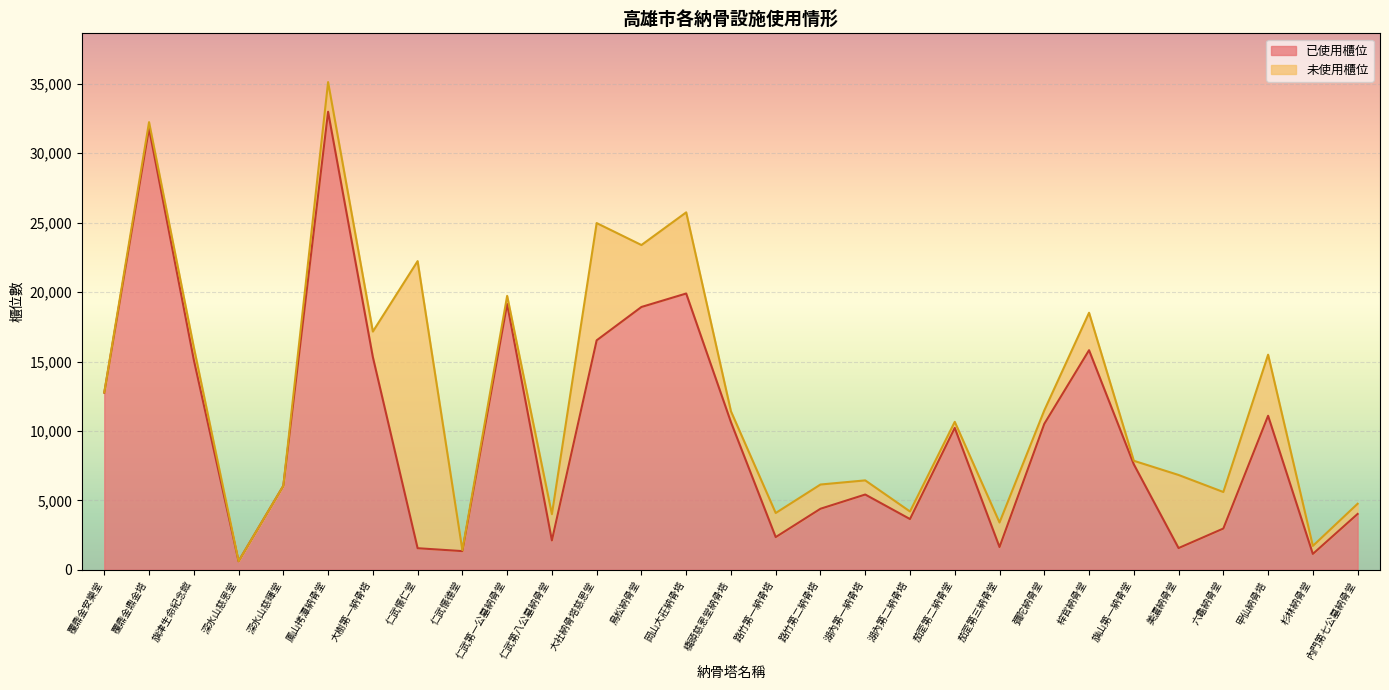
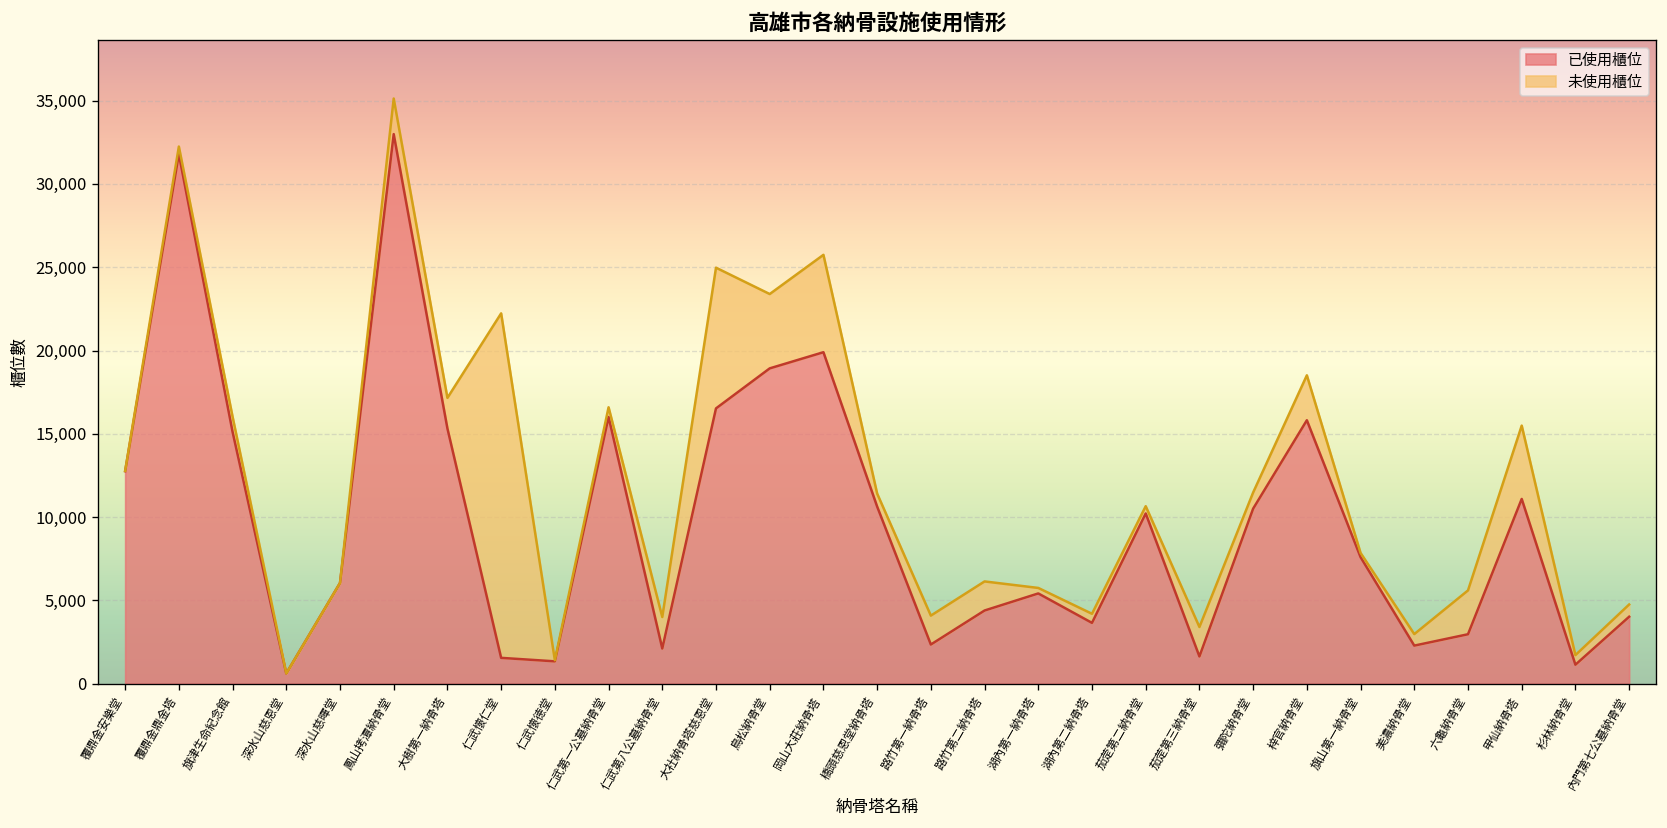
  {
    "已使用櫃位": {
      "覆鼎金鼎金塔": "31,800",
      "旗津生命紀念館": "15,100",
      "鳳山拷潭納骨堂": "33,000",
      "大樹第一納骨塔": "15,300",
      "仁武懷仁堂": "1,600",
-     "仁武第一公墓納骨堂": "19,100",
+     "仁武第一公墓納骨堂": "16,000",
      "仁武第八公墓納骨堂": "2,100",
      "大社納骨塔慈恩堂": "16,500",
      "鳥松納骨堂": "18,900",
      "岡山大莊納骨塔": "19,900",
      "橋頭慈恩堂納骨塔": "10,600",
      "路竹第一納骨塔": "2,400",
      "路竹第二納骨塔": "4,400",
      "湖內第一納骨塔": "5,400",
      "湖內第二納骨塔": "3,700",
      "茄萣第二納骨堂": "10,200",
      "茄萣第三納骨堂": "1,600",
      "彌陀納骨堂": "10,500",
      "梓官納骨堂": "15,800",
      "旗山第一納骨堂": "7,600",
-     "美濃納骨堂": "1,600",
+     "美濃納骨堂": "2,300",
      "六龜納骨堂": "3,000",
      "甲仙納骨塔": "11,100",
      "杉林納骨堂": "1,100",
      "內門第七公墓納骨堂": "4,000"
    },
    "未使用櫃位": {
      "覆鼎金鼎金塔": "500",
      "旗津生命紀念館": "900",
      "鳳山拷潭納骨堂": "2,100",
      "大樹第一納骨塔": "1,800",
      "仁武懷仁堂": "20,700",
      "仁武第一公墓納骨堂": "600",
      "仁武第八公墓納骨堂": "1,900",
      "大社納骨塔慈恩堂": "8,400",
      "鳥松納骨堂": "4,500",
      "岡山大莊納骨塔": "5,800",
      "橋頭慈恩堂納骨塔": "800",
      "路竹第一納骨塔": "1,700",
      "路竹第二納骨塔": "1,700",
-     "湖內第一納骨塔": "1,000",
+     "湖內第一納骨塔": "300",
      "湖內第二納骨塔": "500",
      "茄萣第二納骨堂": "400",
      "茄萣第三納骨堂": "1,800",
      "彌陀納骨堂": "1,000",
      "梓官納骨堂": "2,700",
      "旗山第一納骨堂": "300",
-     "美濃納骨堂": "5,300",
+     "美濃納骨堂": "700",
      "六龜納骨堂": "2,600",
      "甲仙納骨塔": "4,400",
      "杉林納骨堂": "600",
      "內門第七公墓納骨堂": "700"
    }
  }
